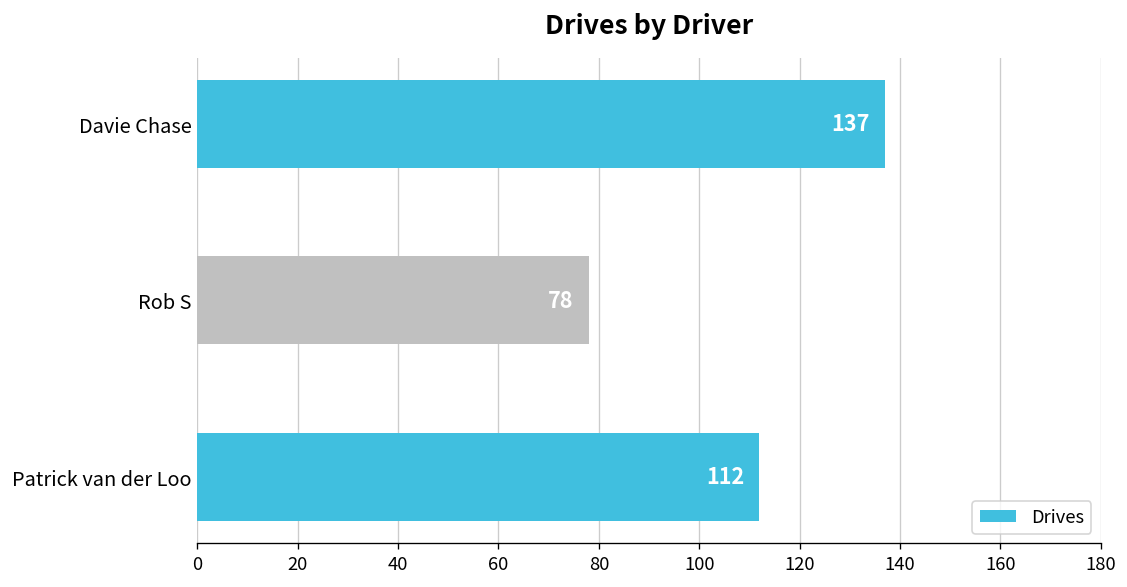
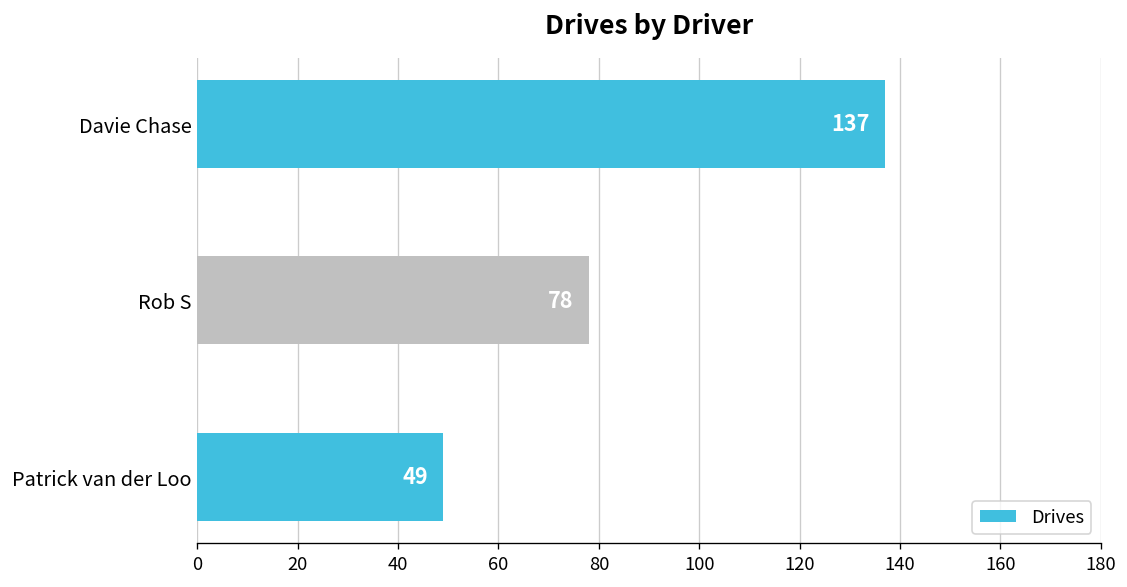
  {
    "Davie Chase": 137,
    "Rob S": 78,
-   "Patrick van der Loo": 112
+   "Patrick van der Loo": 49
  }
